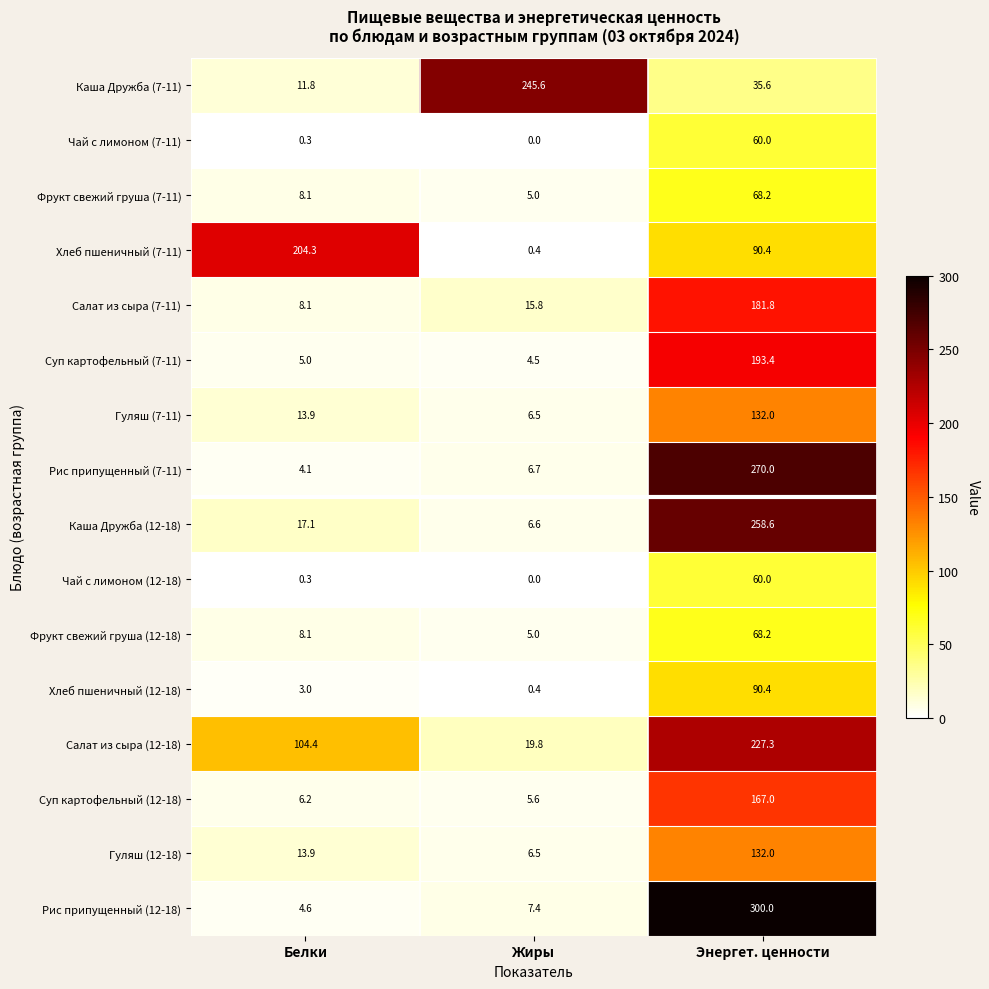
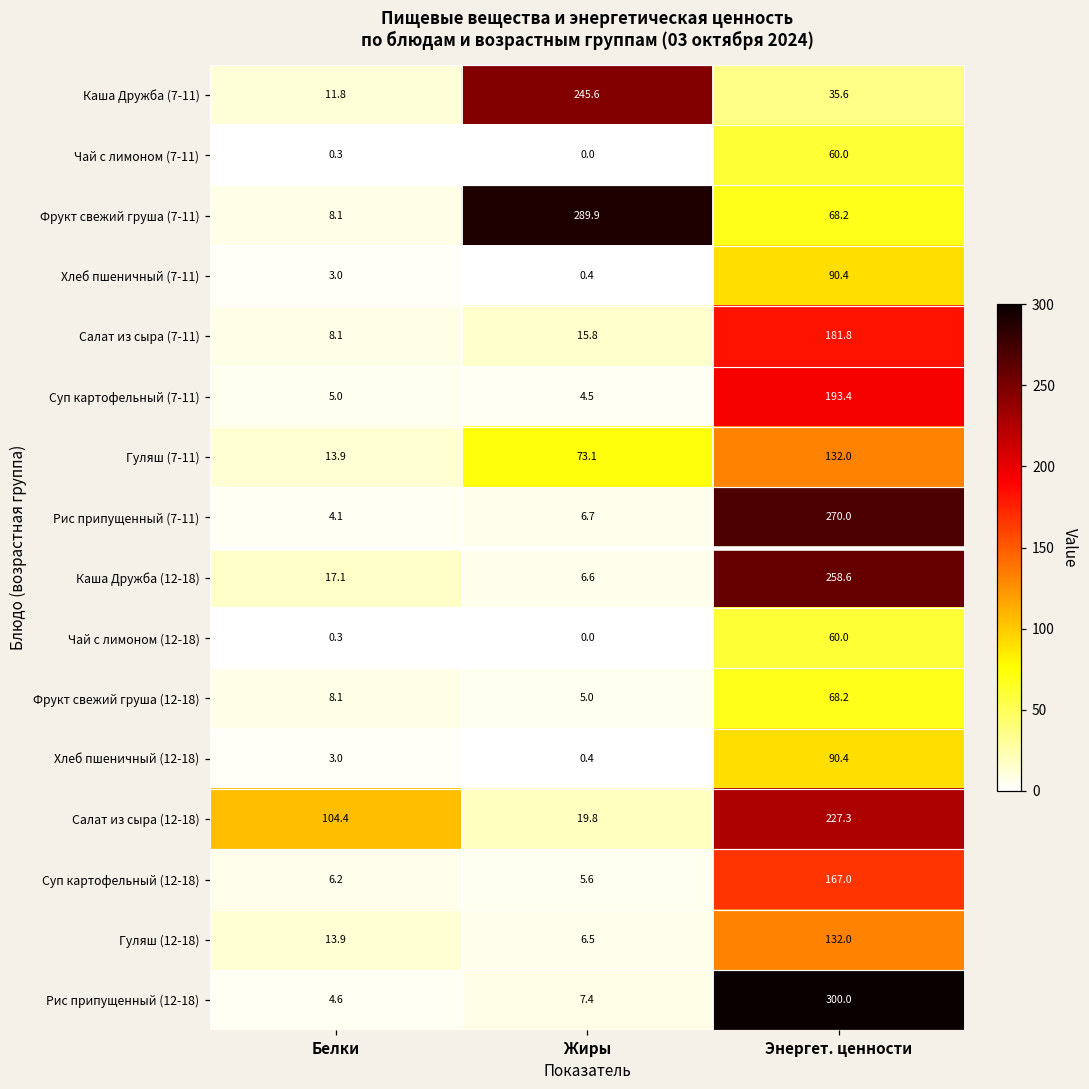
  {
    "Каша Дружба (7-11)": {
      "Белки": 11.8,
      "Жиры": 245.6,
      "Энергет. ценности": 35.6
    },
    "Чай с лимоном (7-11)": {
      "Белки": 0.3,
      "Жиры": 0.0,
      "Энергет. ценности": 60.0
    },
    "Фрукт свежий груша (7-11)": {
      "Белки": 8.1,
-     "Жиры": 5.0,
+     "Жиры": 289.9,
      "Энергет. ценности": 68.2
    },
    "Хлеб пшеничный (7-11)": {
-     "Белки": 204.3,
+     "Белки": 3.0,
      "Жиры": 0.4,
      "Энергет. ценности": 90.4
    },
    "Салат из сыра (7-11)": {
      "Белки": 8.1,
      "Жиры": 15.8,
      "Энергет. ценности": 181.8
    },
    "Суп картофельный (7-11)": {
      "Белки": 5.0,
      "Жиры": 4.5,
      "Энергет. ценности": 193.4
    },
    "Гуляш (7-11)": {
      "Белки": 13.9,
-     "Жиры": 6.5,
+     "Жиры": 73.1,
      "Энергет. ценности": 132.0
    },
    "Рис припущенный (7-11)": {
      "Белки": 4.1,
      "Жиры": 6.7,
      "Энергет. ценности": 270.0
    },
    "Каша Дружба (12-18)": {
      "Белки": 17.1,
      "Жиры": 6.6,
      "Энергет. ценности": 258.6
    },
    "Чай с лимоном (12-18)": {
      "Белки": 0.3,
      "Жиры": 0.0,
      "Энергет. ценности": 60.0
    },
    "Фрукт свежий груша (12-18)": {
      "Белки": 8.1,
      "Жиры": 5.0,
      "Энергет. ценности": 68.2
    },
    "Хлеб пшеничный (12-18)": {
      "Белки": 3.0,
      "Жиры": 0.4,
      "Энергет. ценности": 90.4
    },
    "Салат из сыра (12-18)": {
      "Белки": 104.4,
      "Жиры": 19.8,
      "Энергет. ценности": 227.3
    },
    "Суп картофельный (12-18)": {
      "Белки": 6.2,
      "Жиры": 5.6,
      "Энергет. ценности": 167.0
    },
    "Гуляш (12-18)": {
      "Белки": 13.9,
      "Жиры": 6.5,
      "Энергет. ценности": 132.0
    },
    "Рис припущенный (12-18)": {
      "Белки": 4.6,
      "Жиры": 7.4,
      "Энергет. ценности": 300.0
    }
  }
